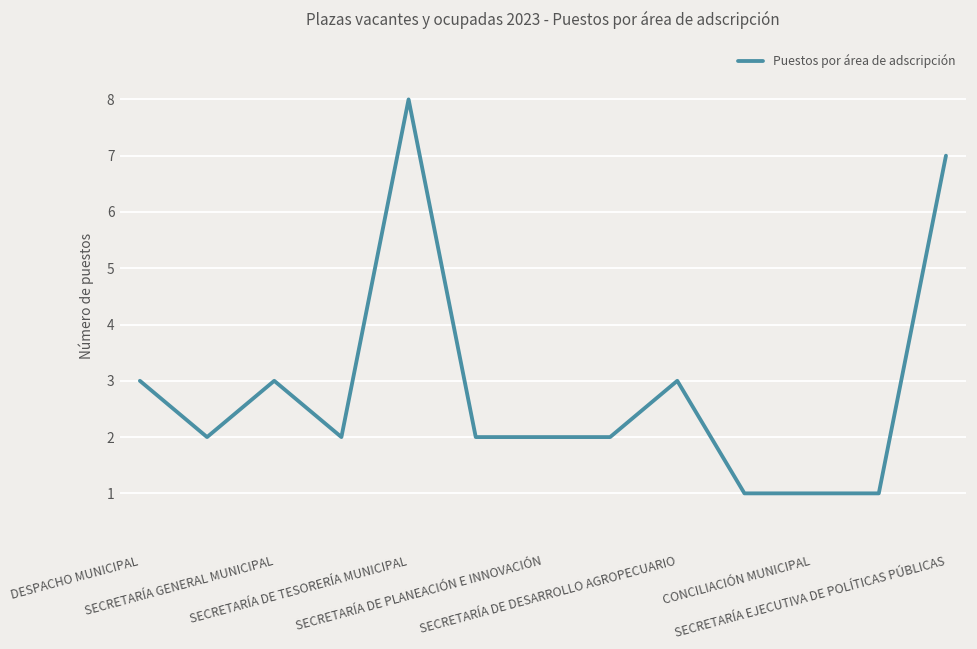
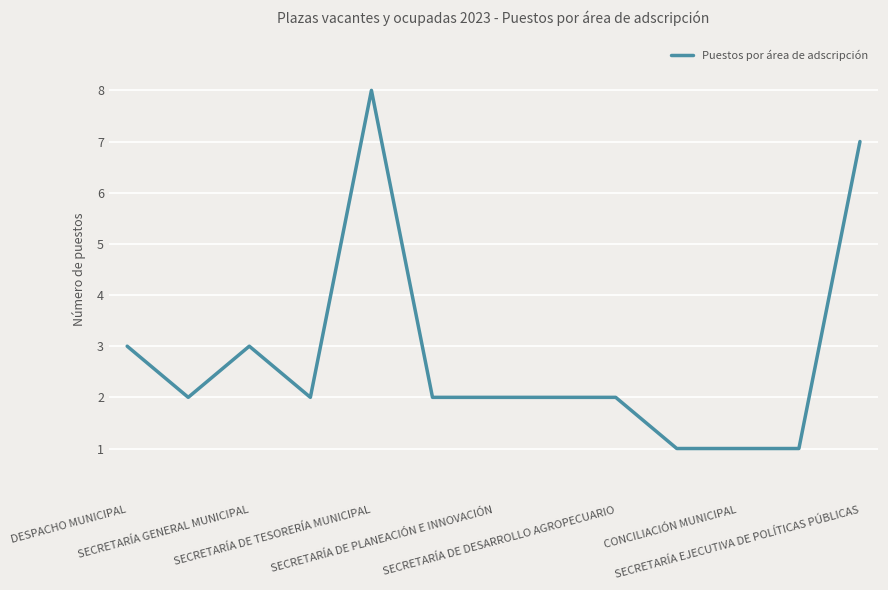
  {
    "DESPACHO MUNICIPAL": 3,
    "SECRETARÍA GENERAL MUNICIPAL": 3,
    "SECRETARÍA DE TESORERÍA MUNICIPAL": 8,
    "SECRETARÍA DE PLANEACIÓN E INNOVACIÓN": 2,
-   "SECRETARÍA DE DESARROLLO AGROPECUARIO": 3,
+   "SECRETARÍA DE DESARROLLO AGROPECUARIO": 2,
    "CONCILIACIÓN MUNICIPAL": 1,
    "SECRETARÍA EJECUTIVA DE POLÍTICAS PÚBLICAS": 7
  }
